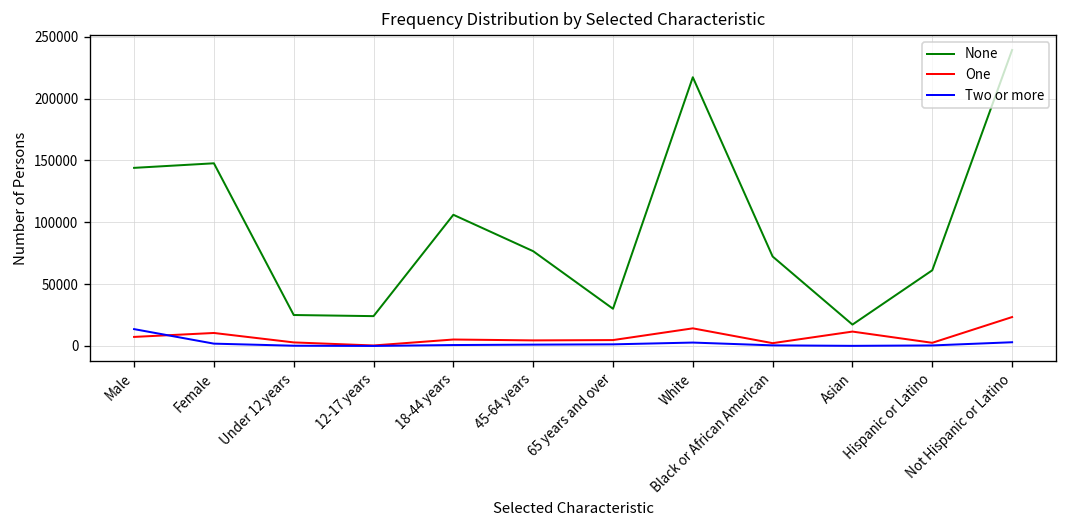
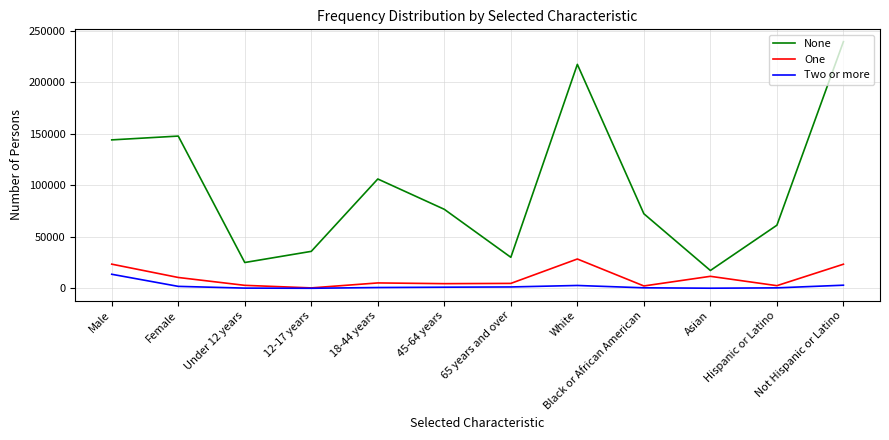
  {
    "None": {
      "Male": 144000,
      "Female": 148000,
      "Under 12 years": 25000,
-     "12-17 years": 24000,
+     "12-17 years": 36000,
      "18-44 years": 106000,
      "45-64 years": 77000,
      "65 years and over": 30000,
      "White": 217000,
      "Black or African American": 72000,
      "Asian": 17000,
      "Hispanic or Latino": 61000
    },
    "One": {
-     "Male": 7000,
+     "Male": 23000,
      "Female": 11000,
      "Under 12 years": 3000,
      "18-44 years": 5000,
      "45-64 years": 5000,
      "65 years and over": 5000,
-     "White": 14000,
+     "White": 28000,
      "Asian": 12000,
      "Not Hispanic or Latino": 23000
    },
    "Two or more": {
      "Male": 14000,
      "Female": 2000,
      "Under 12 years": 0,
      "18-44 years": 1000,
      "45-64 years": 1000,
      "65 years and over": 1000,
      "White": 3000,
      "Asian": 0,
      "Not Hispanic or Latino": 3000
    }
  }
